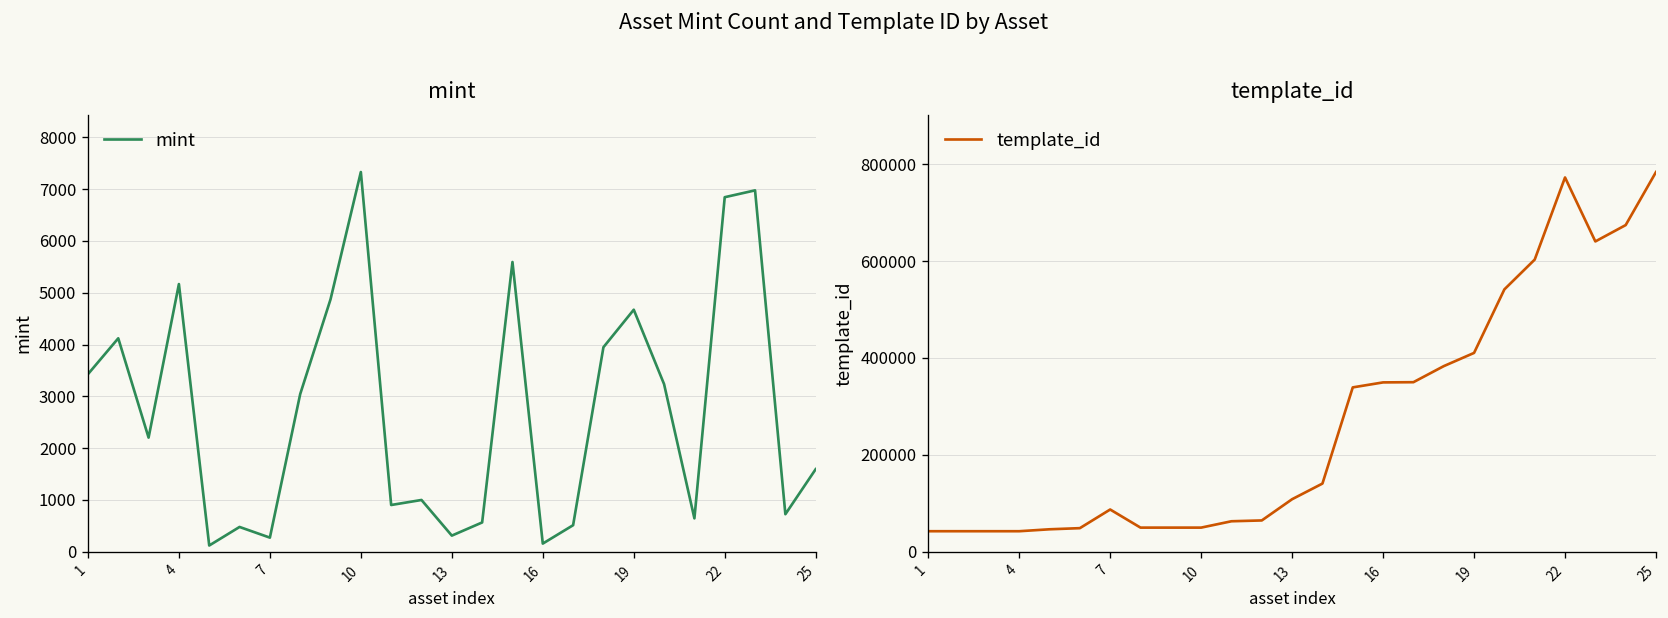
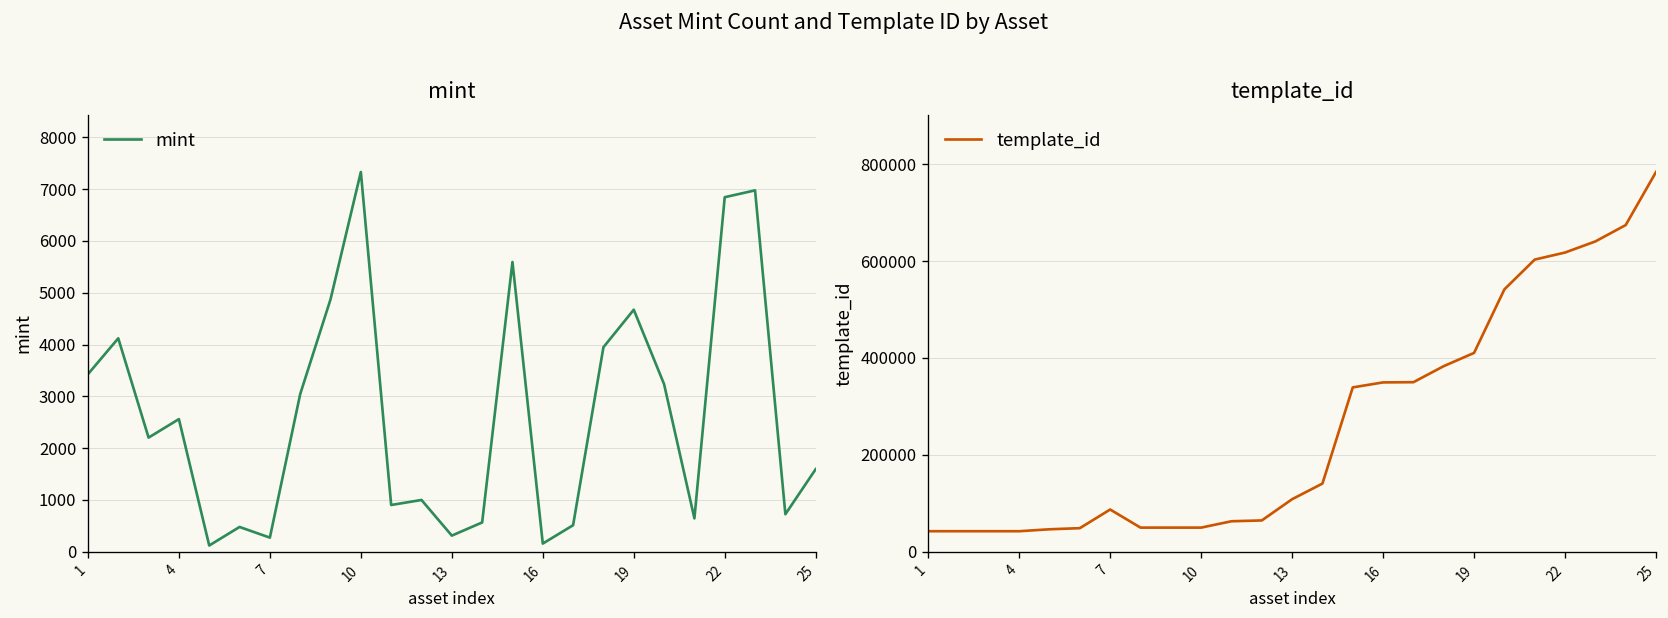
  {
    "mint": {
      "1": 3400,
-     "4": 5200,
+     "4": 2600,
      "7": 300,
      "10": 7300,
      "13": 300,
      "16": 200,
      "19": 4700,
      "22": 6800,
      "25": 1600
    },
    "template_id": {
      "1": 40000,
      "4": 40000,
      "7": 90000,
      "10": 50000,
      "13": 110000,
      "16": 350000,
      "19": 410000,
-     "22": 770000,
+     "22": 620000,
      "25": 780000
    }
  }
